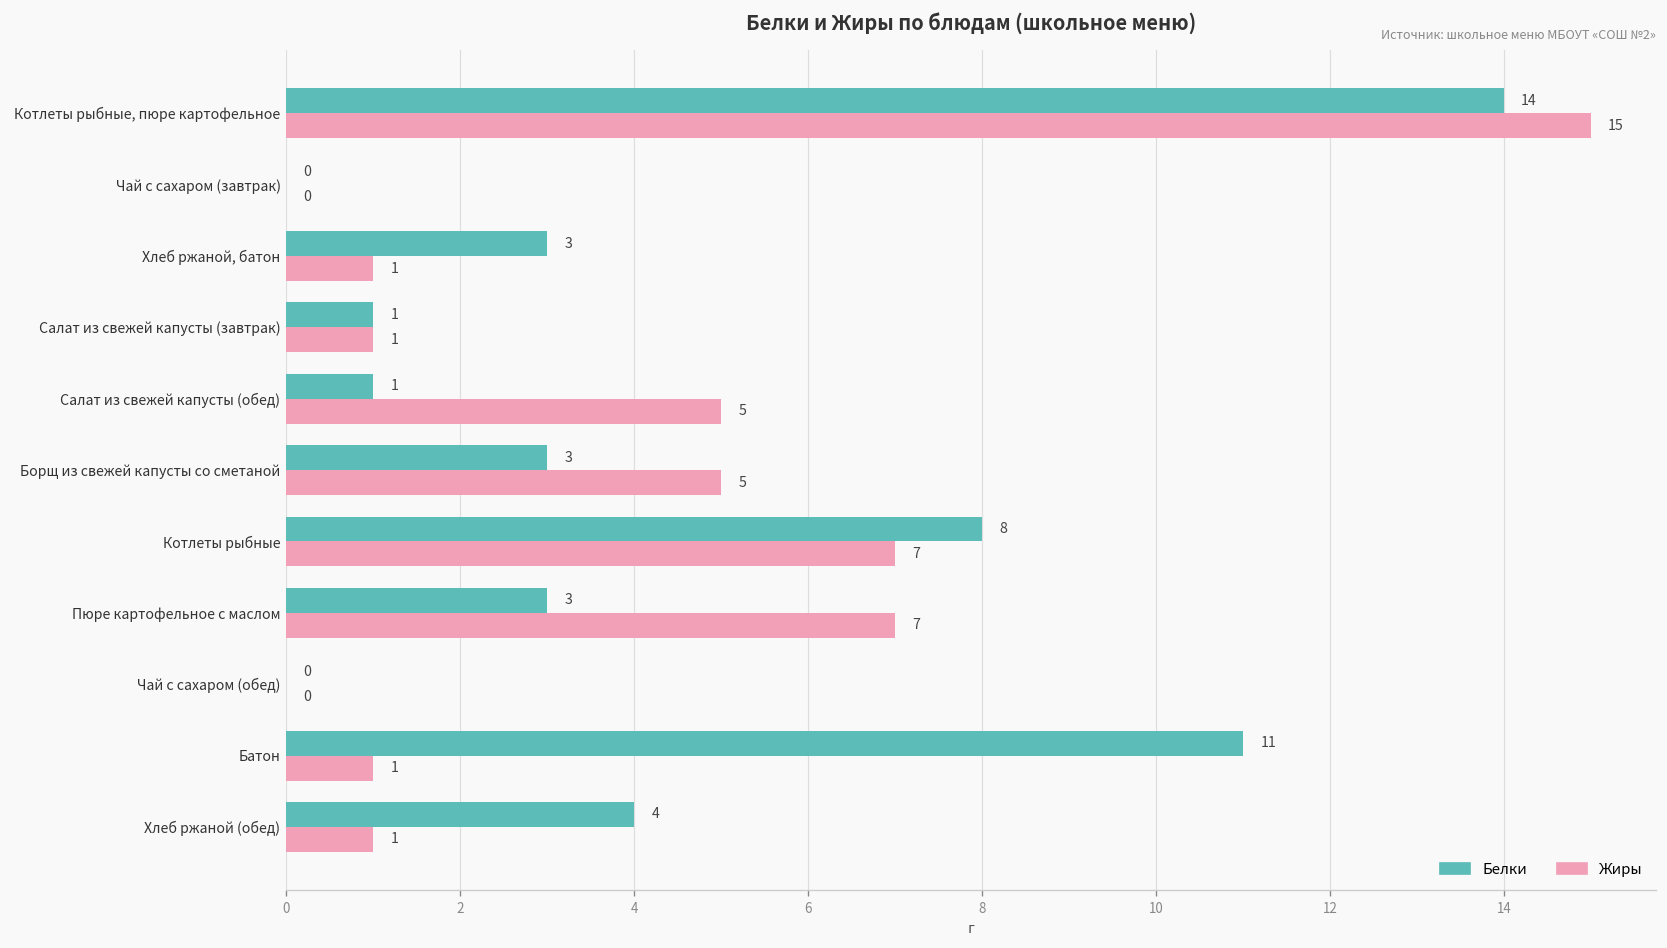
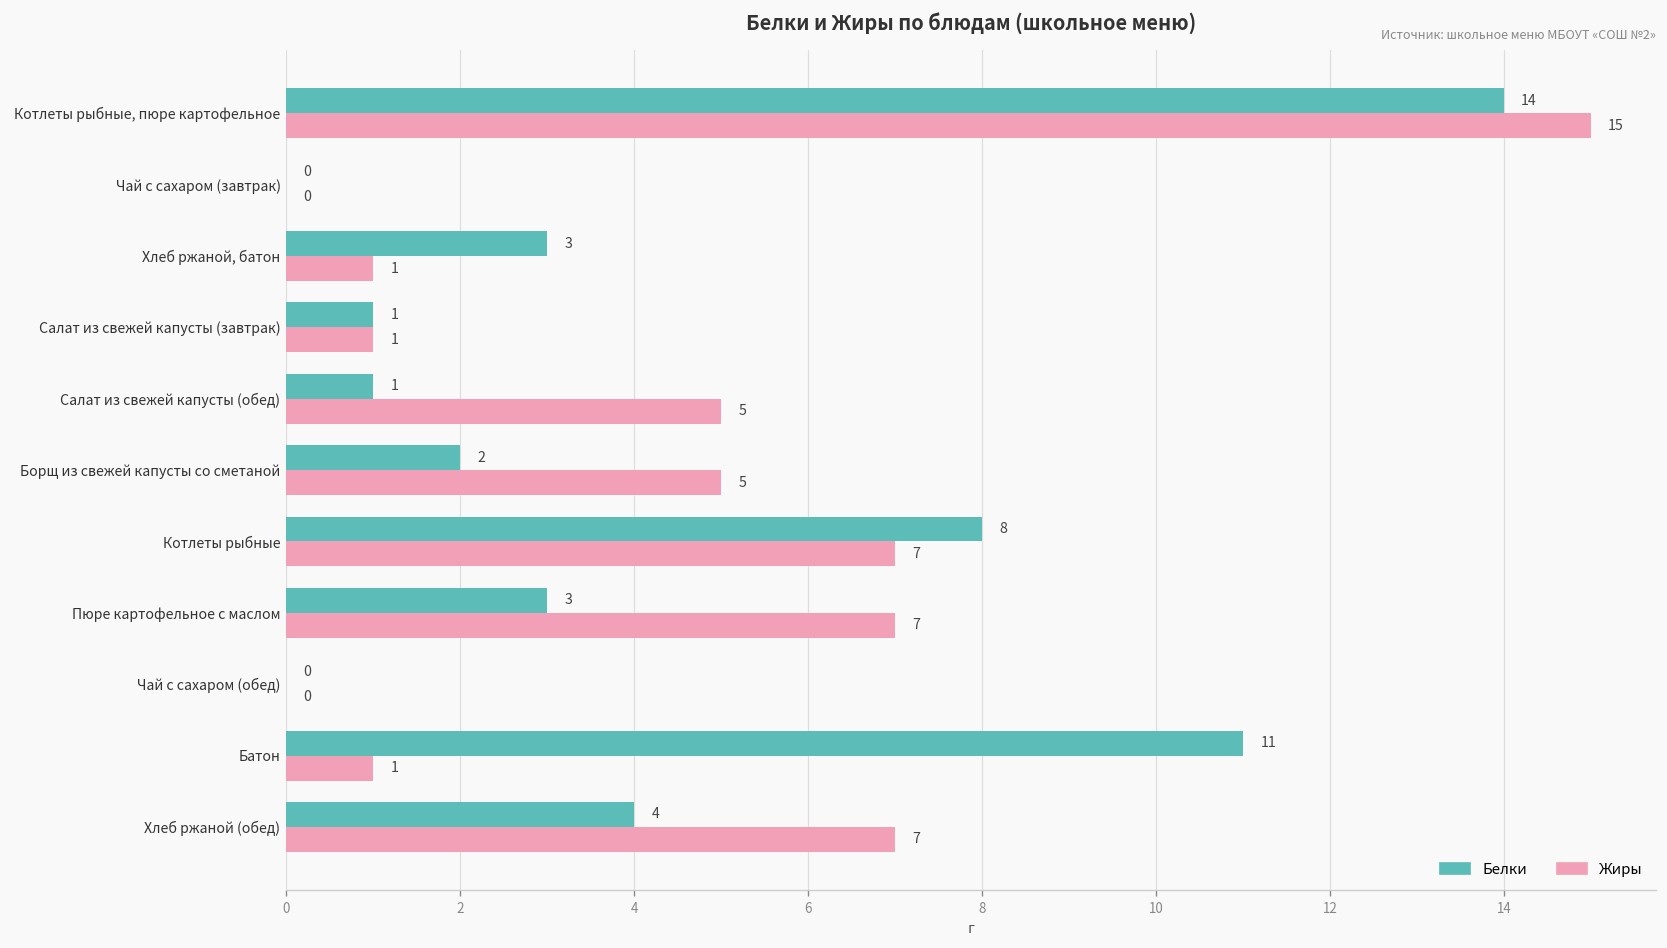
  {
    "Белки": {
      "Котлеты рыбные, пюре картофельное": 14,
      "Чай с сахаром (завтрак)": 0,
      "Хлеб ржаной, батон": 3,
      "Салат из свежей капусты (завтрак)": 1,
      "Салат из свежей капусты (обед)": 1,
-     "Борщ из свежей капусты со сметаной": 3,
+     "Борщ из свежей капусты со сметаной": 2,
      "Котлеты рыбные": 8,
      "Пюре картофельное с маслом": 3,
      "Чай с сахаром (обед)": 0,
      "Батон": 11,
      "Хлеб ржаной (обед)": 4
    },
    "Жиры": {
      "Котлеты рыбные, пюре картофельное": 15,
      "Чай с сахаром (завтрак)": 0,
      "Хлеб ржаной, батон": 1,
      "Салат из свежей капусты (завтрак)": 1,
      "Салат из свежей капусты (обед)": 5,
      "Борщ из свежей капусты со сметаной": 5,
      "Котлеты рыбные": 7,
      "Пюре картофельное с маслом": 7,
      "Чай с сахаром (обед)": 0,
      "Батон": 1,
-     "Хлеб ржаной (обед)": 1
+     "Хлеб ржаной (обед)": 7
    }
  }
